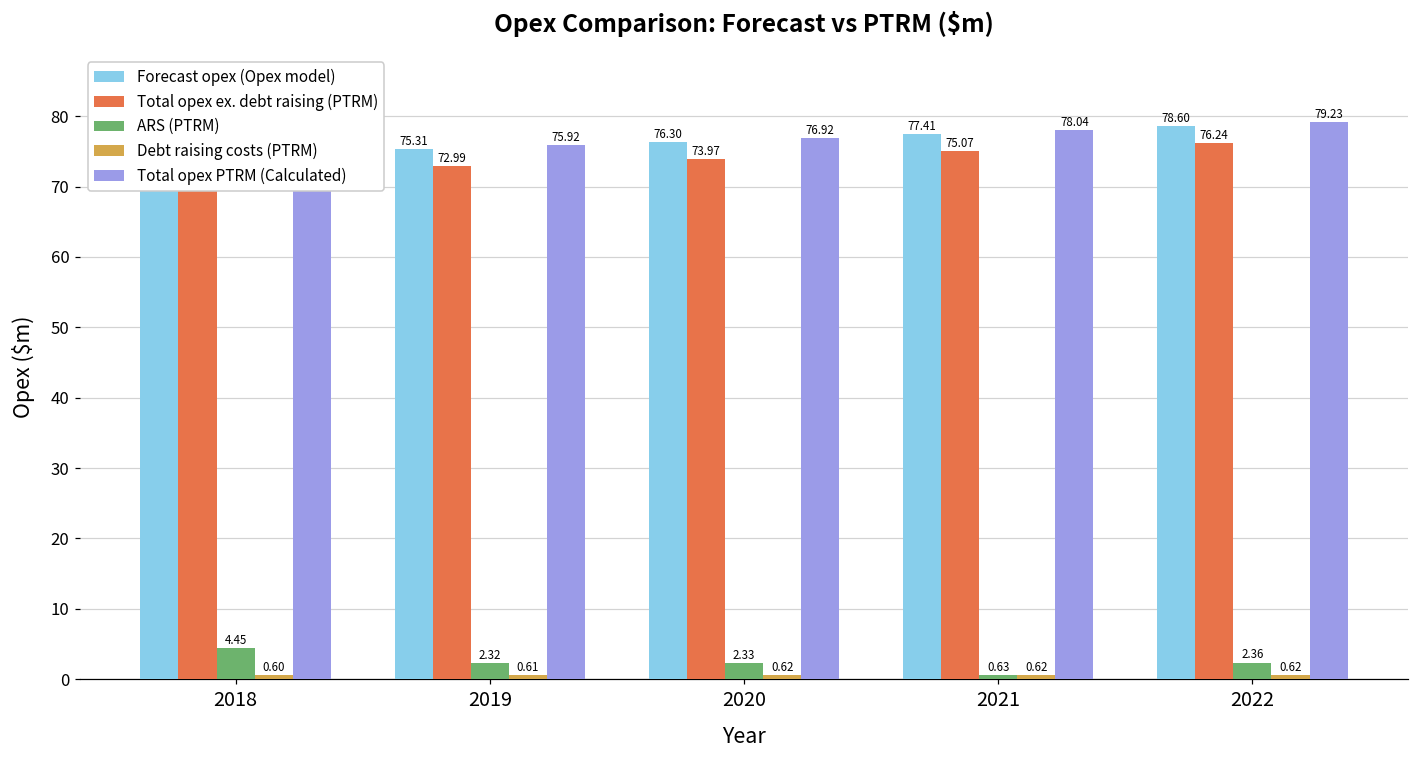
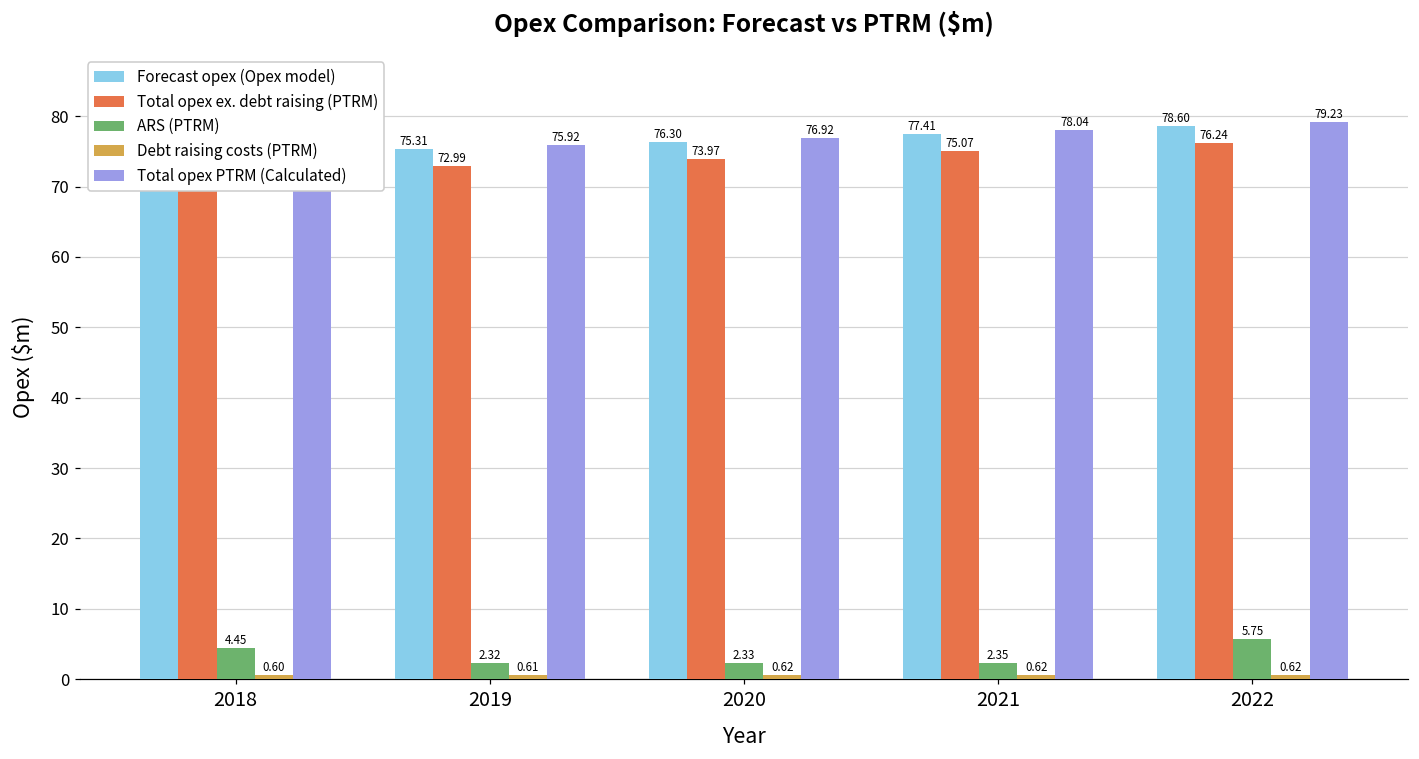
  {
    "ARS (PTRM)": {
      "2018": 4.45,
      "2019": 2.32,
      "2020": 2.33,
-     "2021": 0.63,
-     "2022": 2.36
+     "2021": 2.35,
+     "2022": 5.75
    }
  }
